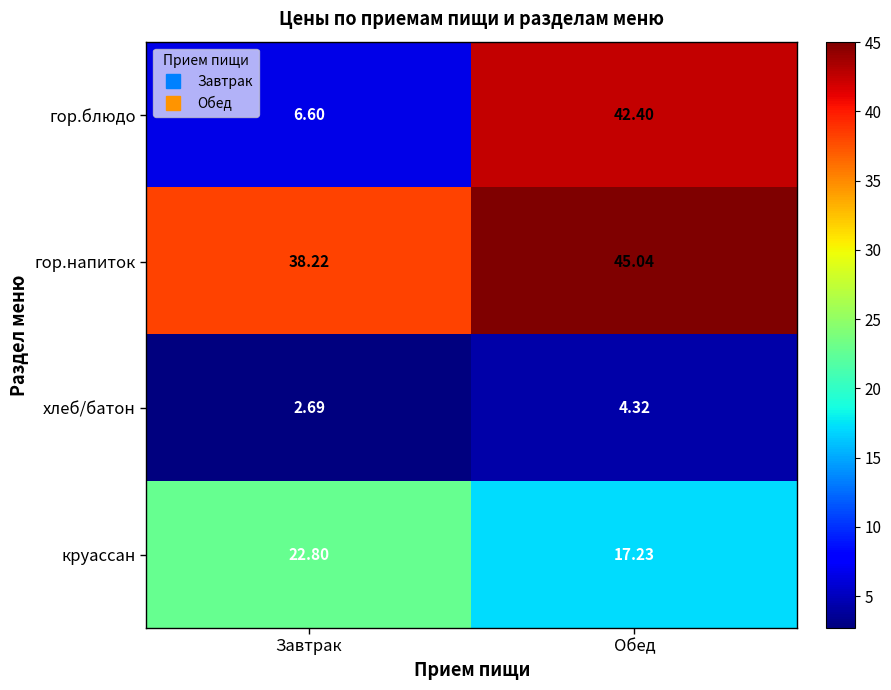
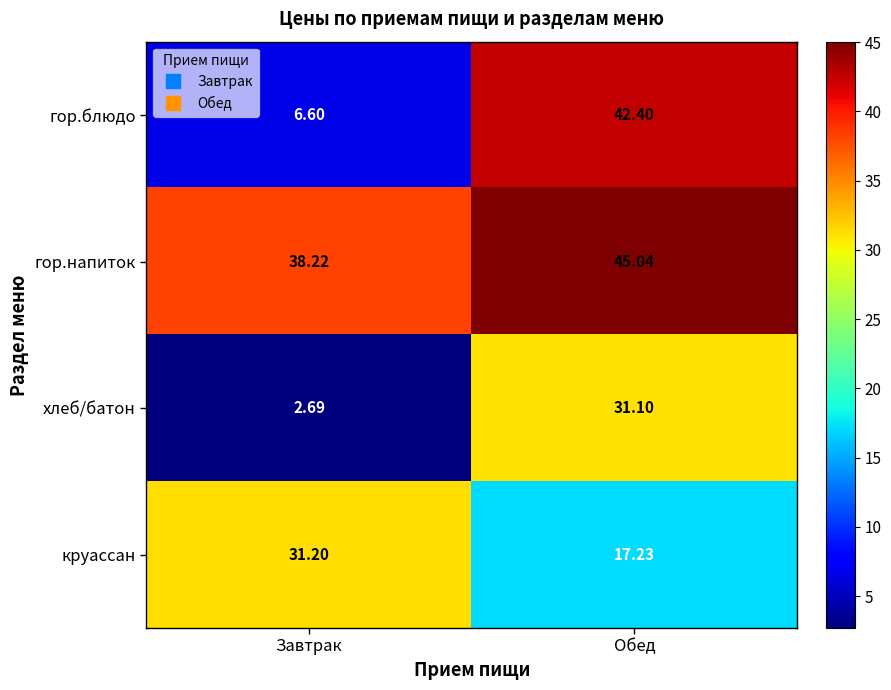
  {
    "гор.блюдо": {
      "Завтрак": 6.60,
      "Обед": 42.40
    },
    "гор.напиток": {
      "Завтрак": 38.22,
      "Обед": 45.04
    },
    "хлеб/батон": {
      "Завтрак": 2.69,
-     "Обед": 4.32
+     "Обед": 31.10
    },
    "круассан": {
-     "Завтрак": 22.80,
+     "Завтрак": 31.20,
      "Обед": 17.23
    }
  }
